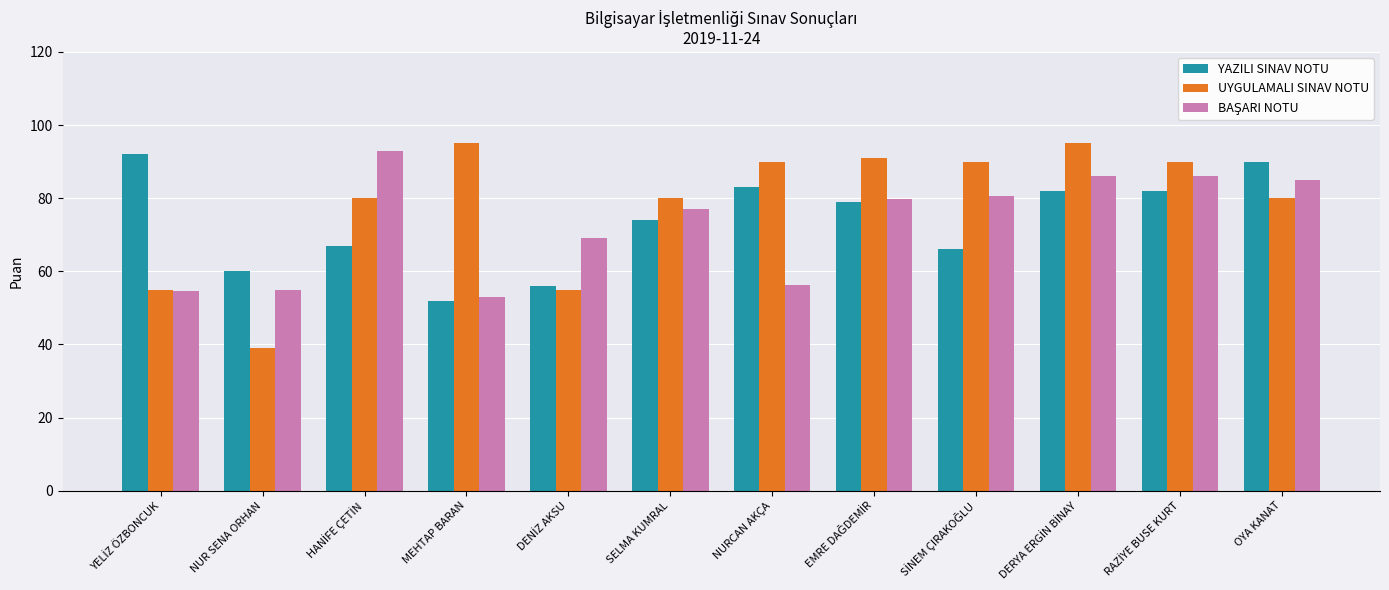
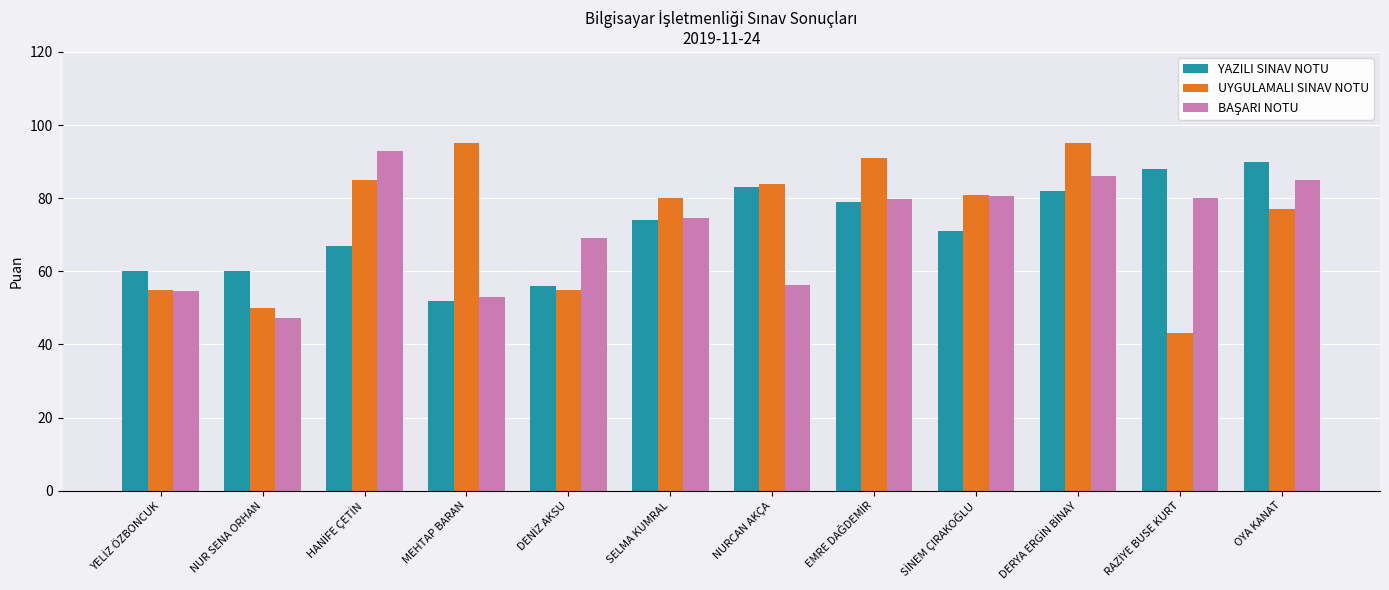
  {
    "YAZILI SINAV NOTU": {
-     "YELİZ ÖZBONCUK": 92,
+     "YELİZ ÖZBONCUK": 60,
      "NUR SENA ORHAN": 60,
      "HANİFE ÇETİN": 67,
      "MEHTAP BARAN": 52,
      "DENİZ AKSU": 56,
      "SELMA KUMRAL": 74,
      "NURCAN AKÇA": 83,
      "EMRE DAĞDEMİR": 79,
-     "SİNEM ÇIRAKOĞLU": 66,
+     "SİNEM ÇIRAKOĞLU": 71,
      "DERYA ERGİN BİNAY": 82,
-     "RAZİYE BUSE KURT": 82,
+     "RAZİYE BUSE KURT": 88,
      "OYA KANAT": 90
    },
    "UYGULAMALI SINAV NOTU": {
      "YELİZ ÖZBONCUK": 55,
-     "NUR SENA ORHAN": 39,
-     "HANİFE ÇETİN": 80,
+     "NUR SENA ORHAN": 50,
+     "HANİFE ÇETİN": 85,
      "MEHTAP BARAN": 95,
      "DENİZ AKSU": 55,
      "SELMA KUMRAL": 80,
-     "NURCAN AKÇA": 90,
+     "NURCAN AKÇA": 84,
      "EMRE DAĞDEMİR": 91,
-     "SİNEM ÇIRAKOĞLU": 90,
+     "SİNEM ÇIRAKOĞLU": 81,
      "DERYA ERGİN BİNAY": 95,
-     "RAZİYE BUSE KURT": 90,
-     "OYA KANAT": 80
+     "RAZİYE BUSE KURT": 43,
+     "OYA KANAT": 77
    },
    "BAŞARI NOTU": {
      "YELİZ ÖZBONCUK": 55,
-     "NUR SENA ORHAN": 55,
+     "NUR SENA ORHAN": 47,
      "HANİFE ÇETİN": 93,
      "MEHTAP BARAN": 53,
      "DENİZ AKSU": 69,
-     "SELMA KUMRAL": 77,
+     "SELMA KUMRAL": 75,
      "NURCAN AKÇA": 56,
      "EMRE DAĞDEMİR": 80,
      "SİNEM ÇIRAKOĞLU": 81,
      "DERYA ERGİN BİNAY": 86,
-     "RAZİYE BUSE KURT": 86,
+     "RAZİYE BUSE KURT": 80,
      "OYA KANAT": 85
    }
  }
